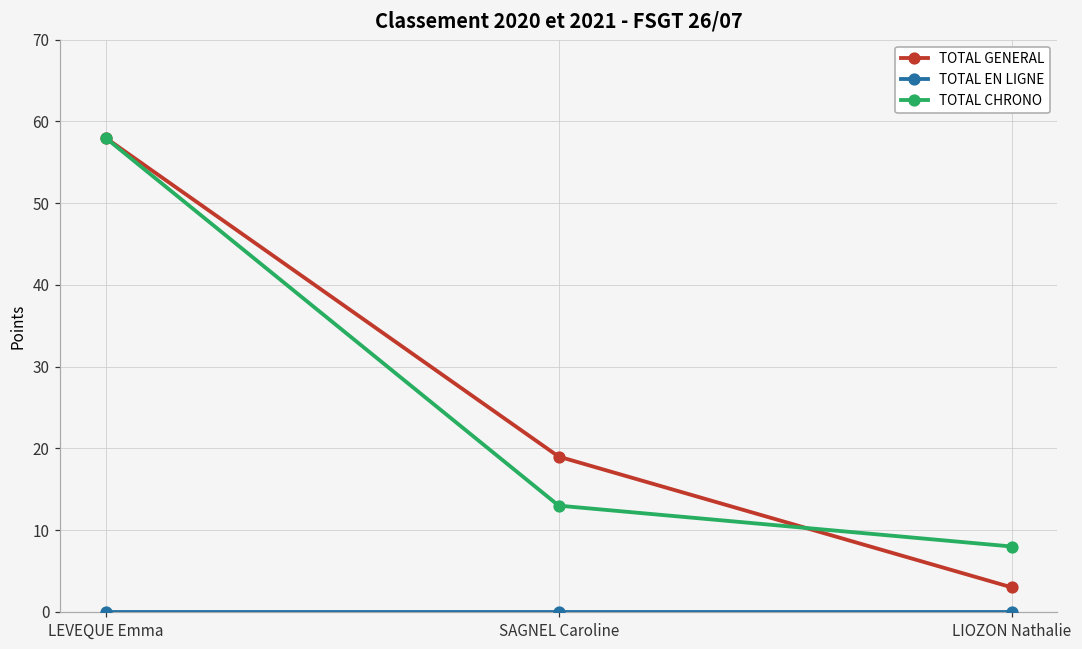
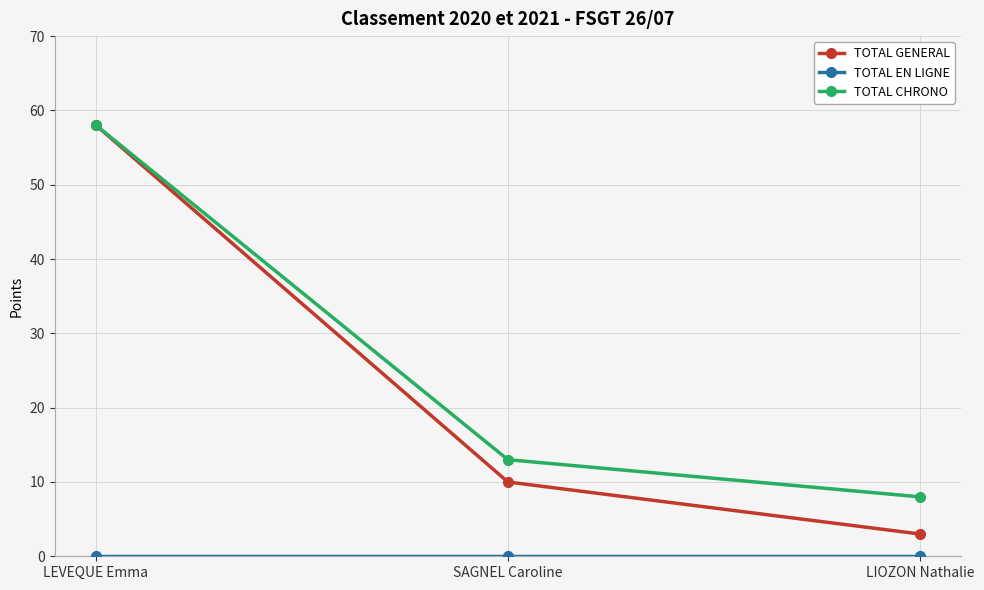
  {
    "TOTAL GENERAL": {
-     "SAGNEL Caroline": 19,
+     "SAGNEL Caroline": 10,
      "LIOZON Nathalie": 3
    },
    "TOTAL EN LIGNE": {
      "LEVEQUE Emma": 0,
      "SAGNEL Caroline": 0,
      "LIOZON Nathalie": 0
    },
    "TOTAL CHRONO": {
      "SAGNEL Caroline": 13,
      "LIOZON Nathalie": 8
    }
  }
